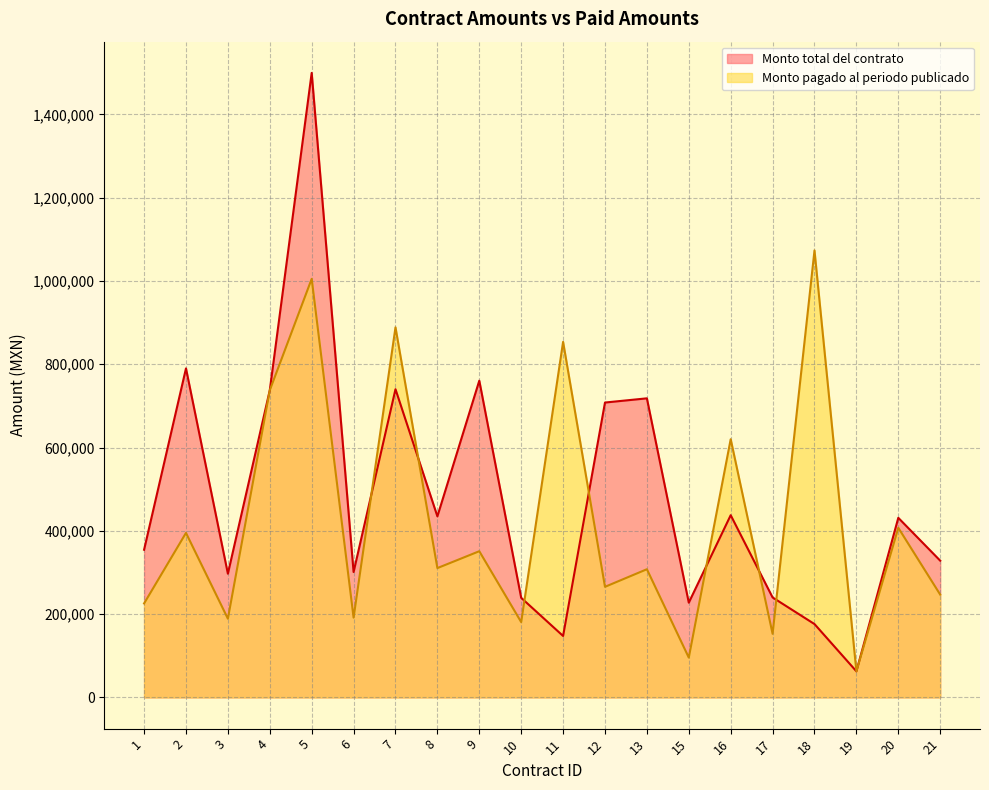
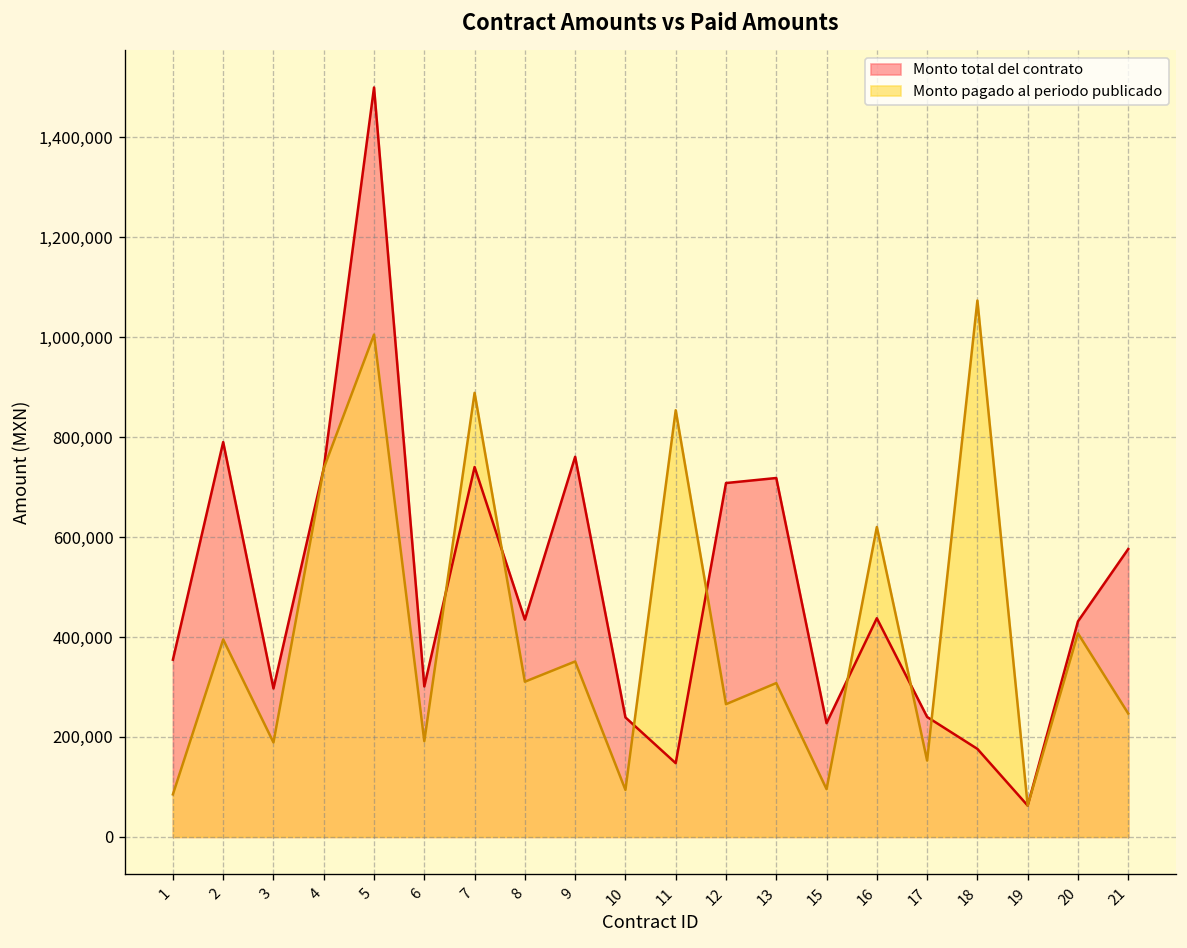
  {
    "Monto total del contrato": {
      "1": "350,000",
      "2": "790,000",
      "3": "300,000",
      "5": "1,500,000",
      "6": "300,000",
      "7": "740,000",
      "8": "430,000",
      "9": "760,000",
      "10": "240,000",
      "11": "150,000",
      "12": "710,000",
      "13": "720,000",
      "15": "230,000",
      "16": "440,000",
      "17": "240,000",
      "18": "180,000",
      "20": "430,000",
-     "21": "330,000"
+     "21": "580,000"
    },
    "Monto pagado al periodo publicado": {
-     "1": "230,000",
+     "1": "90,000",
      "2": "390,000",
      "3": "190,000",
      "5": "1,010,000",
      "6": "190,000",
      "7": "890,000",
      "8": "310,000",
      "9": "350,000",
-     "10": "180,000",
+     "10": "90,000",
      "11": "850,000",
      "12": "270,000",
      "13": "310,000",
      "15": "100,000",
      "16": "620,000",
      "17": "150,000",
      "18": "1,070,000",
      "20": "410,000",
      "21": "250,000"
    }
  }
